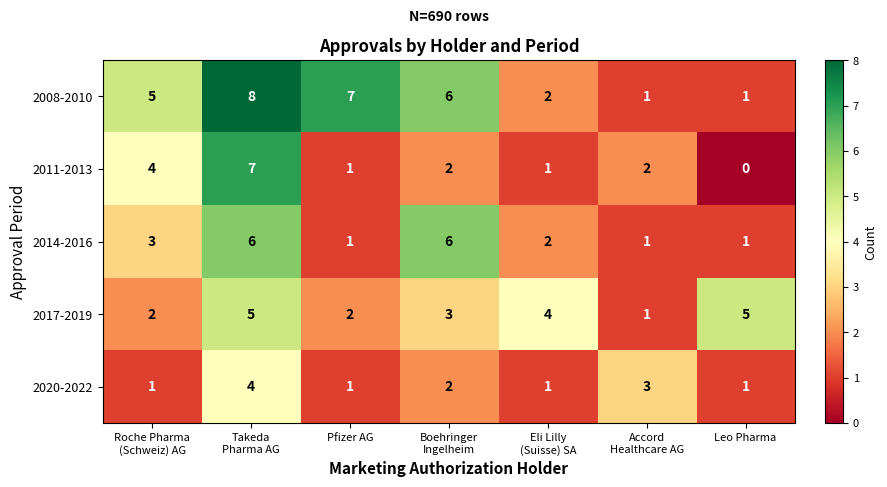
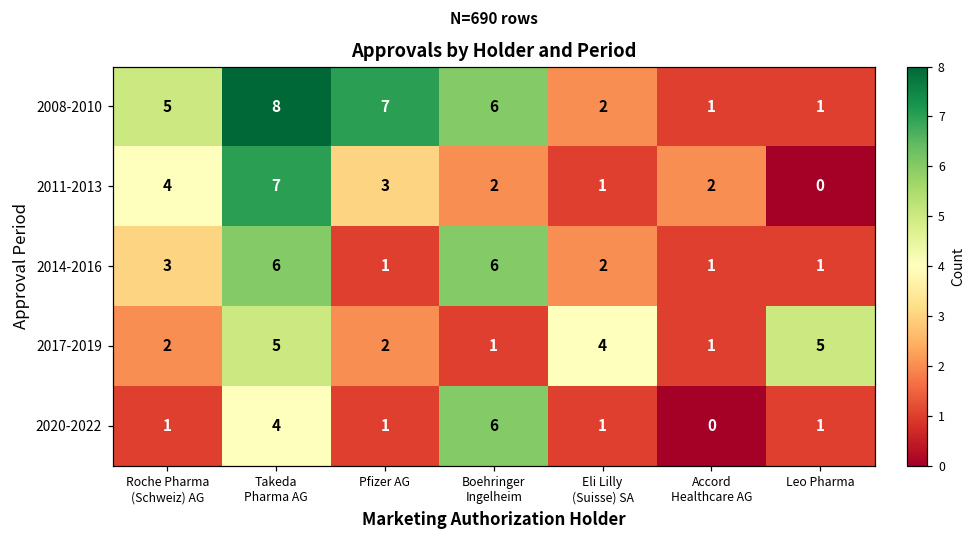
  {
    "2008-2010": {
      "Roche Pharma (Schweiz) AG": 5,
      "Takeda Pharma AG": 8,
      "Pfizer AG": 7,
      "Boehringer Ingelheim": 6,
      "Eli Lilly (Suisse) SA": 2,
      "Accord Healthcare AG": 1,
      "Leo Pharma": 1
    },
    "2011-2013": {
      "Roche Pharma (Schweiz) AG": 4,
      "Takeda Pharma AG": 7,
-     "Pfizer AG": 1,
+     "Pfizer AG": 3,
      "Boehringer Ingelheim": 2,
      "Eli Lilly (Suisse) SA": 1,
      "Accord Healthcare AG": 2,
      "Leo Pharma": 0
    },
    "2014-2016": {
      "Roche Pharma (Schweiz) AG": 3,
      "Takeda Pharma AG": 6,
      "Pfizer AG": 1,
      "Boehringer Ingelheim": 6,
      "Eli Lilly (Suisse) SA": 2,
      "Accord Healthcare AG": 1,
      "Leo Pharma": 1
    },
    "2017-2019": {
      "Roche Pharma (Schweiz) AG": 2,
      "Takeda Pharma AG": 5,
      "Pfizer AG": 2,
-     "Boehringer Ingelheim": 3,
+     "Boehringer Ingelheim": 1,
      "Eli Lilly (Suisse) SA": 4,
      "Accord Healthcare AG": 1,
      "Leo Pharma": 5
    },
    "2020-2022": {
      "Roche Pharma (Schweiz) AG": 1,
      "Takeda Pharma AG": 4,
      "Pfizer AG": 1,
-     "Boehringer Ingelheim": 2,
+     "Boehringer Ingelheim": 6,
      "Eli Lilly (Suisse) SA": 1,
-     "Accord Healthcare AG": 3,
+     "Accord Healthcare AG": 0,
      "Leo Pharma": 1
    }
  }
